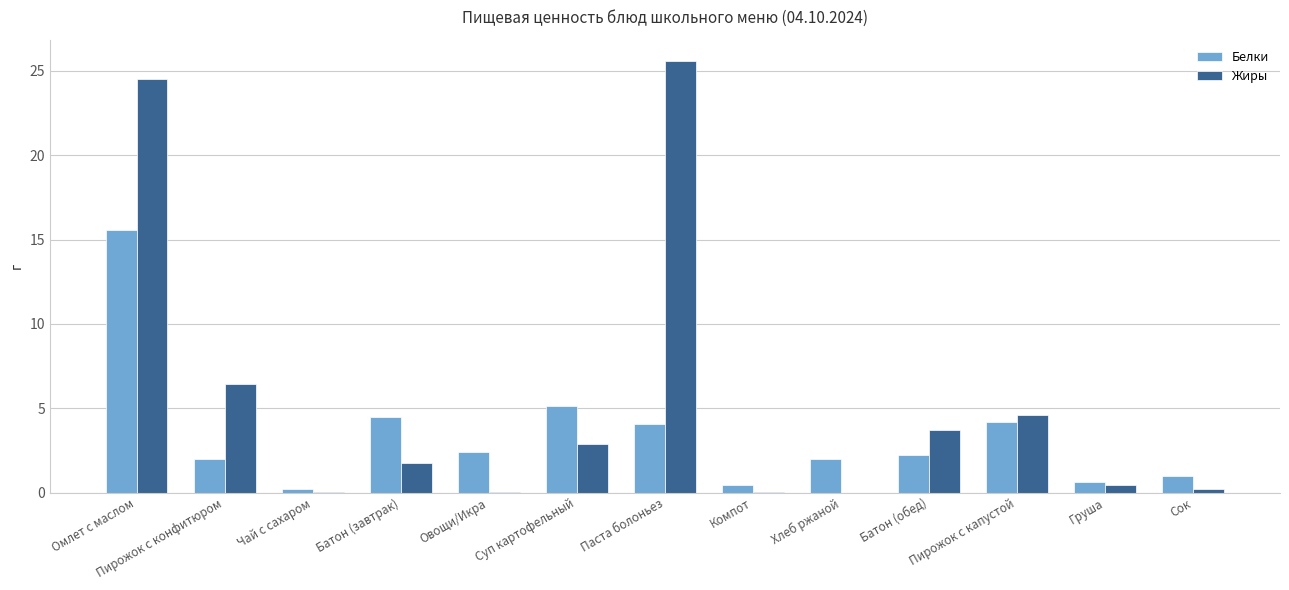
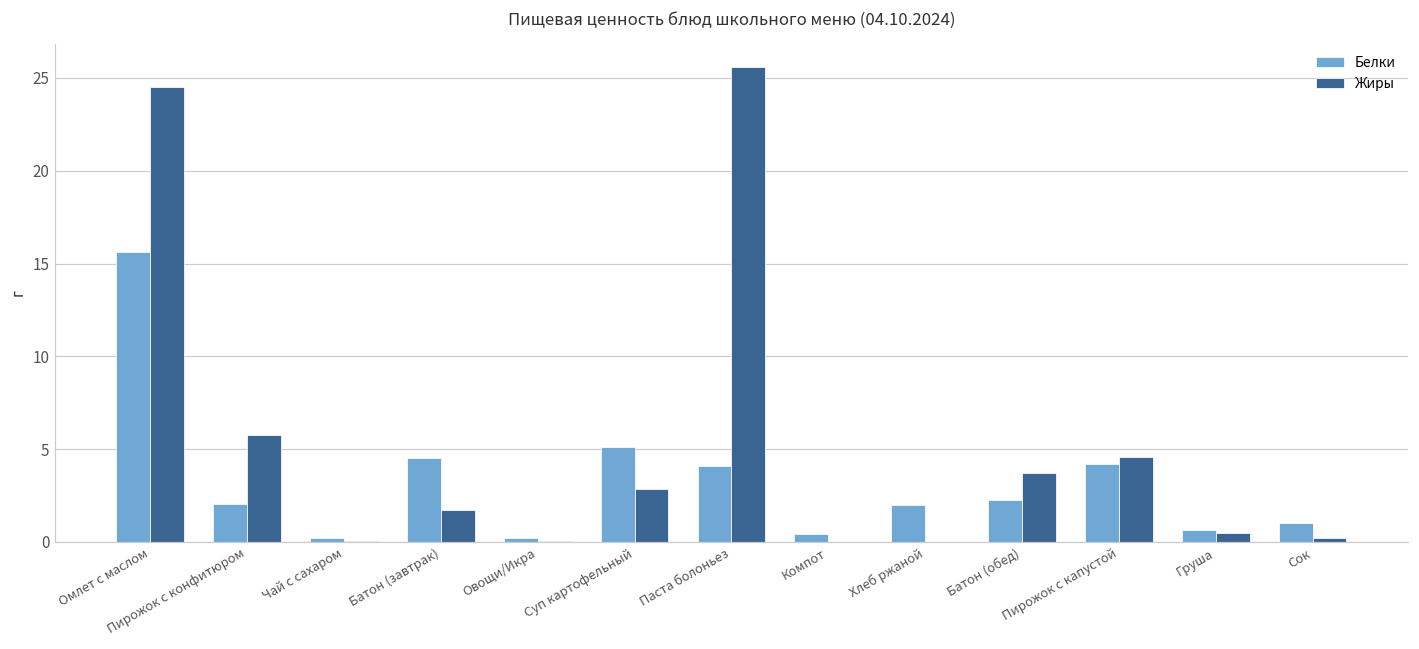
  {
    "Белки": {
      "Омлет с маслом": 15.6,
      "Пирожок с конфитюром": 2.0,
      "Чай с сахаром": 0.2,
      "Батон (завтрак)": 4.5,
-     "Овощи/Икра": 2.4,
+     "Овощи/Икра": 0.2,
      "Суп картофельный": 5.1,
      "Паста болоньез": 4.1,
      "Компот": 0.4,
      "Хлеб ржаной": 2.0,
      "Батон (обед)": 2.3,
      "Пирожок с капустой": 4.2,
      "Груша": 0.6,
      "Сок": 1.0
    },
    "Жиры": {
      "Омлет с маслом": 24.5,
-     "Пирожок с конфитюром": 6.4,
+     "Пирожок с конфитюром": 5.8,
      "Батон (завтрак)": 1.7,
      "Суп картофельный": 2.9,
      "Паста болоньез": 25.6,
      "Хлеб ржаной": 0.0,
      "Батон (обед)": 3.7,
      "Пирожок с капустой": 4.6,
      "Груша": 0.5,
      "Сок": 0.2
    }
  }
